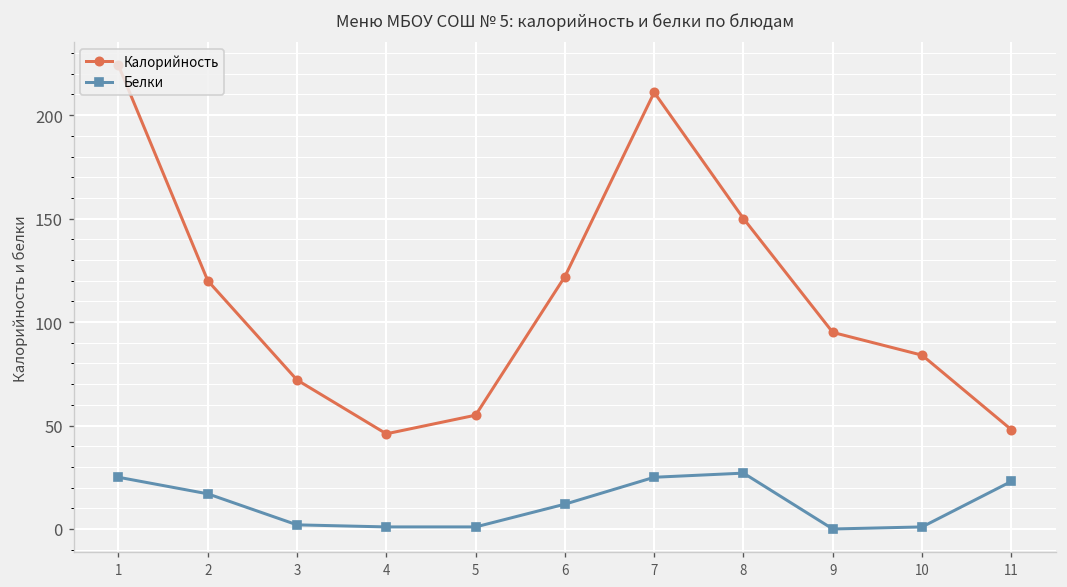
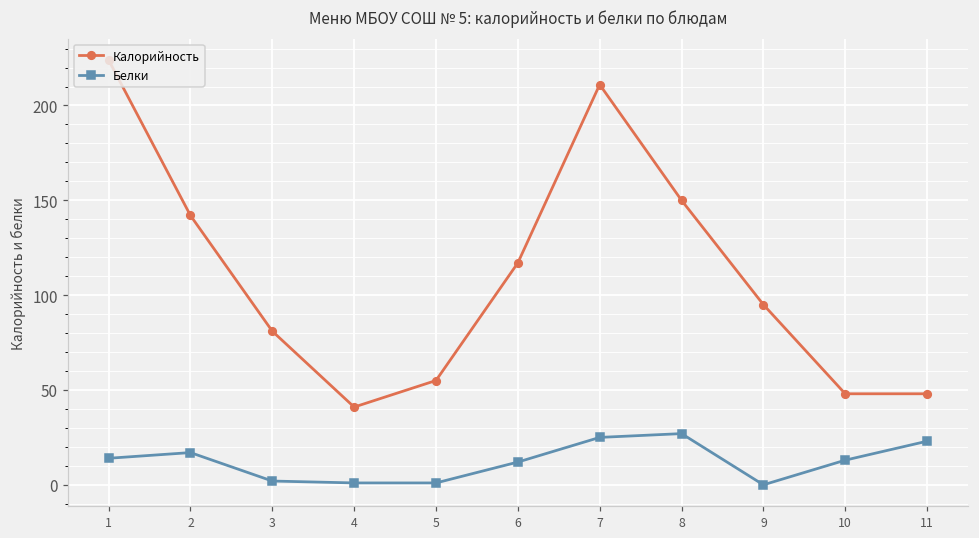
  {
    "Калорийность": {
-     "2": 120,
-     "3": 72,
-     "4": 46,
+     "2": 142,
+     "3": 81,
+     "4": 41,
      "5": 55,
-     "6": 122,
+     "6": 117,
      "7": 211,
      "8": 150,
      "9": 95,
-     "10": 84,
+     "10": 48,
      "11": 48
    },
    "Белки": {
-     "1": 25,
+     "1": 14,
      "2": 17,
      "3": 2,
      "4": 1,
      "5": 1,
      "6": 12,
      "7": 25,
      "8": 27,
      "9": 0,
-     "10": 1,
+     "10": 13,
      "11": 23
    }
  }
